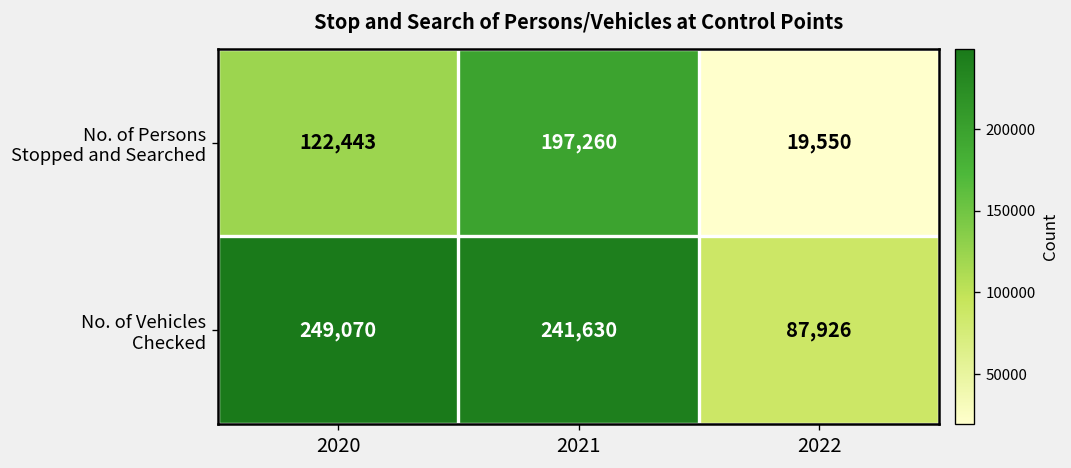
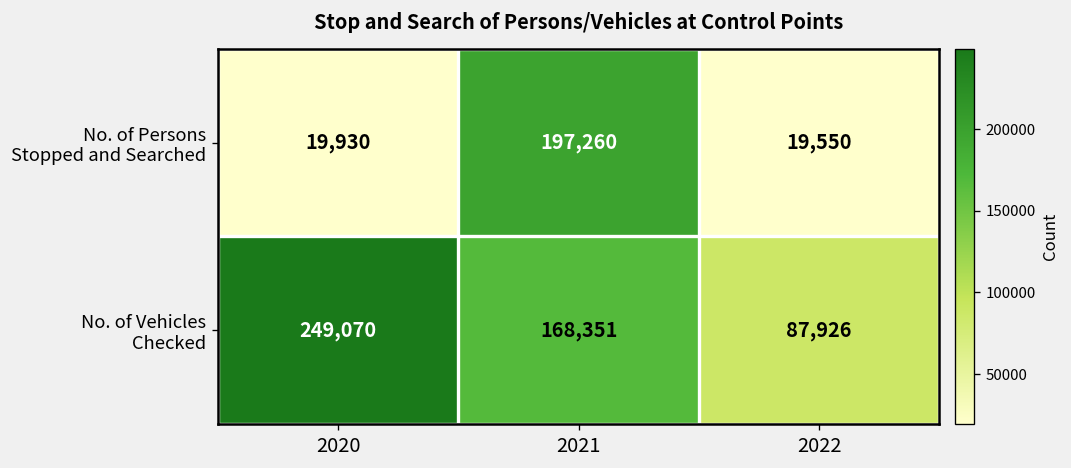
  {
    "No. of Persons Stopped and Searched": {
-     "2020": "122,443",
+     "2020": "19,930",
      "2021": "197,260",
      "2022": "19,550"
    },
    "No. of Vehicles Checked": {
      "2020": "249,070",
-     "2021": "241,630",
+     "2021": "168,351",
      "2022": "87,926"
    }
  }
